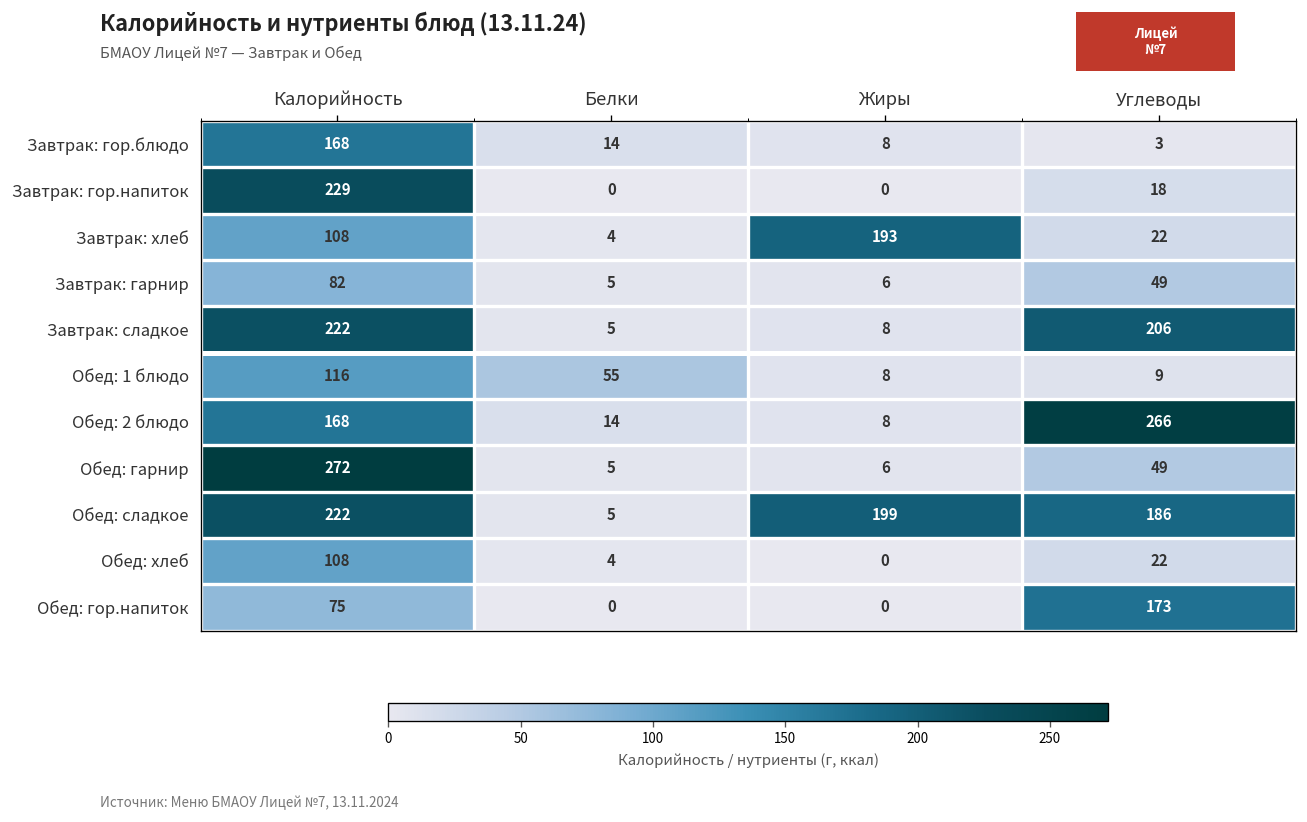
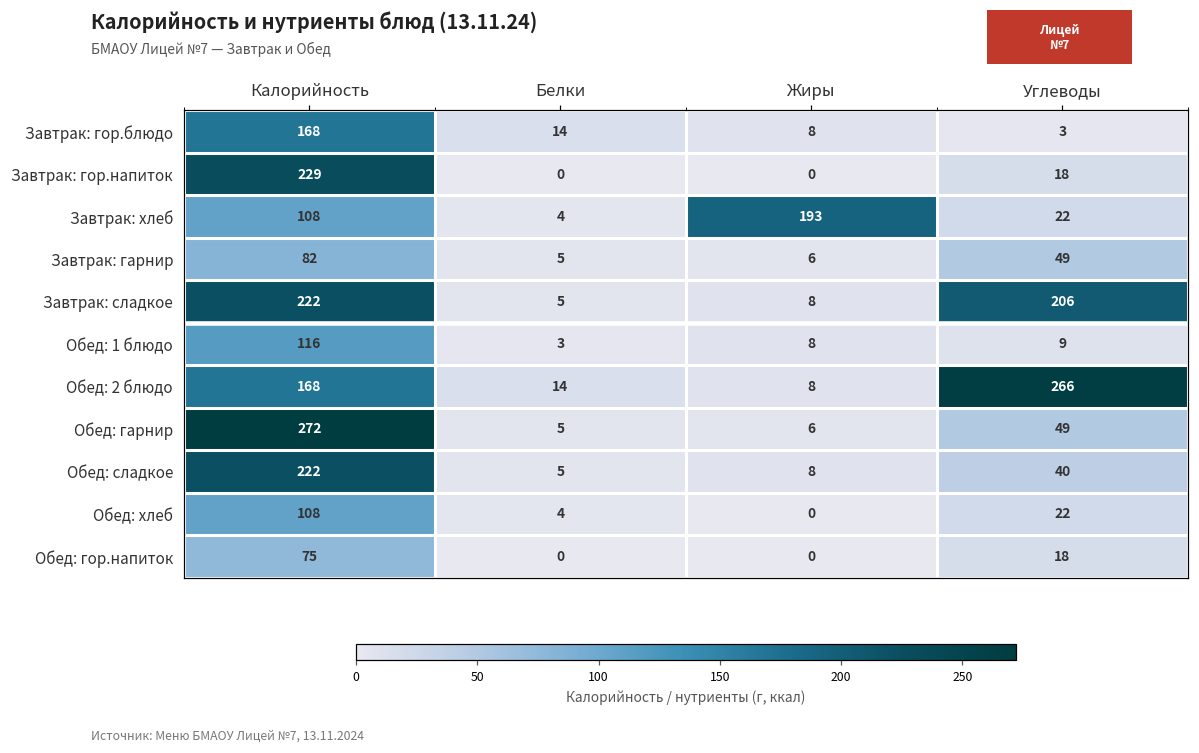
  {
    "Завтрак: гор.блюдо": {
      "Калорийность": 168,
      "Белки": 14,
      "Жиры": 8,
      "Углеводы": 3
    },
    "Завтрак: гор.напиток": {
      "Калорийность": 229,
      "Белки": 0,
      "Жиры": 0,
      "Углеводы": 18
    },
    "Завтрак: хлеб": {
      "Калорийность": 108,
      "Белки": 4,
      "Жиры": 193,
      "Углеводы": 22
    },
    "Завтрак: гарнир": {
      "Калорийность": 82,
      "Белки": 5,
      "Жиры": 6,
      "Углеводы": 49
    },
    "Завтрак: сладкое": {
      "Калорийность": 222,
      "Белки": 5,
      "Жиры": 8,
      "Углеводы": 206
    },
    "Обед: 1 блюдо": {
      "Калорийность": 116,
-     "Белки": 55,
+     "Белки": 3,
      "Жиры": 8,
      "Углеводы": 9
    },
    "Обед: 2 блюдо": {
      "Калорийность": 168,
      "Белки": 14,
      "Жиры": 8,
      "Углеводы": 266
    },
    "Обед: гарнир": {
      "Калорийность": 272,
      "Белки": 5,
      "Жиры": 6,
      "Углеводы": 49
    },
    "Обед: сладкое": {
      "Калорийность": 222,
      "Белки": 5,
-     "Жиры": 199,
-     "Углеводы": 186
+     "Жиры": 8,
+     "Углеводы": 40
    },
    "Обед: хлеб": {
      "Калорийность": 108,
      "Белки": 4,
      "Жиры": 0,
      "Углеводы": 22
    },
    "Обед: гор.напиток": {
      "Калорийность": 75,
      "Белки": 0,
      "Жиры": 0,
-     "Углеводы": 173
+     "Углеводы": 18
    }
  }
